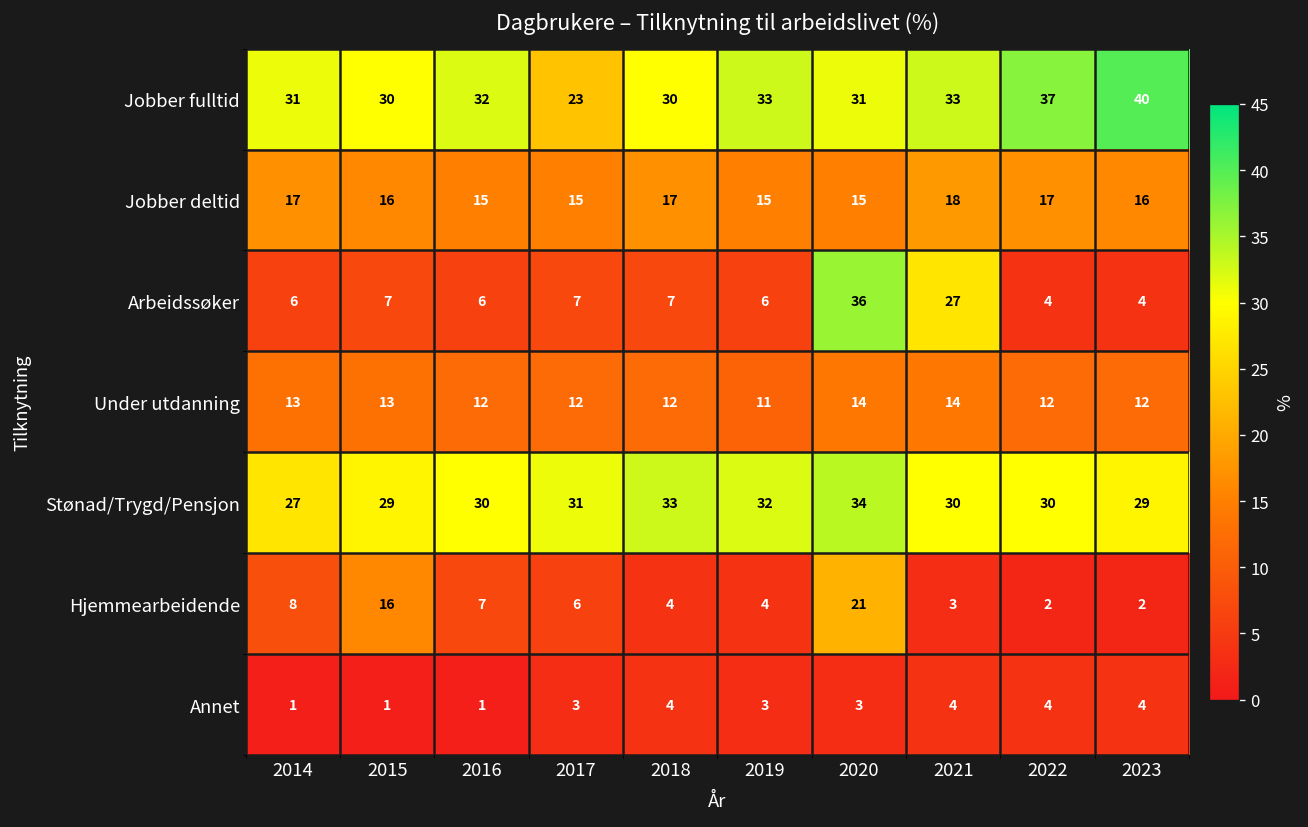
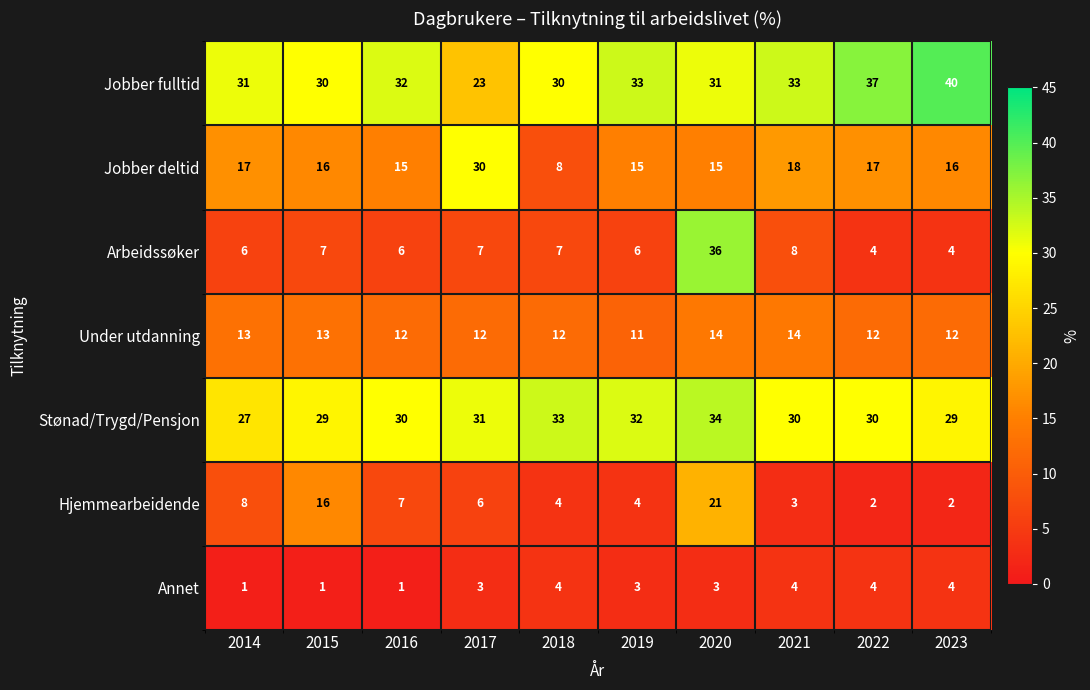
  {
    "Jobber fulltid": {
      "2014": 31,
      "2015": 30,
      "2016": 32,
      "2017": 23,
      "2018": 30,
      "2019": 33,
      "2020": 31,
      "2021": 33,
      "2022": 37,
      "2023": 40
    },
    "Jobber deltid": {
      "2014": 17,
      "2015": 16,
      "2016": 15,
-     "2017": 15,
-     "2018": 17,
+     "2017": 30,
+     "2018": 8,
      "2019": 15,
      "2020": 15,
      "2021": 18,
      "2022": 17,
      "2023": 16
    },
    "Arbeidssøker": {
      "2014": 6,
      "2015": 7,
      "2016": 6,
      "2017": 7,
      "2018": 7,
      "2019": 6,
      "2020": 36,
-     "2021": 27,
+     "2021": 8,
      "2022": 4,
      "2023": 4
    },
    "Under utdanning": {
      "2014": 13,
      "2015": 13,
      "2016": 12,
      "2017": 12,
      "2018": 12,
      "2019": 11,
      "2020": 14,
      "2021": 14,
      "2022": 12,
      "2023": 12
    },
    "Stønad/Trygd/Pensjon": {
      "2014": 27,
      "2015": 29,
      "2016": 30,
      "2017": 31,
      "2018": 33,
      "2019": 32,
      "2020": 34,
      "2021": 30,
      "2022": 30,
      "2023": 29
    },
    "Hjemmearbeidende": {
      "2014": 8,
      "2015": 16,
      "2016": 7,
      "2017": 6,
      "2018": 4,
      "2019": 4,
      "2020": 21,
      "2021": 3,
      "2022": 2,
      "2023": 2
    },
    "Annet": {
      "2014": 1,
      "2015": 1,
      "2016": 1,
      "2017": 3,
      "2018": 4,
      "2019": 3,
      "2020": 3,
      "2021": 4,
      "2022": 4,
      "2023": 4
    }
  }
